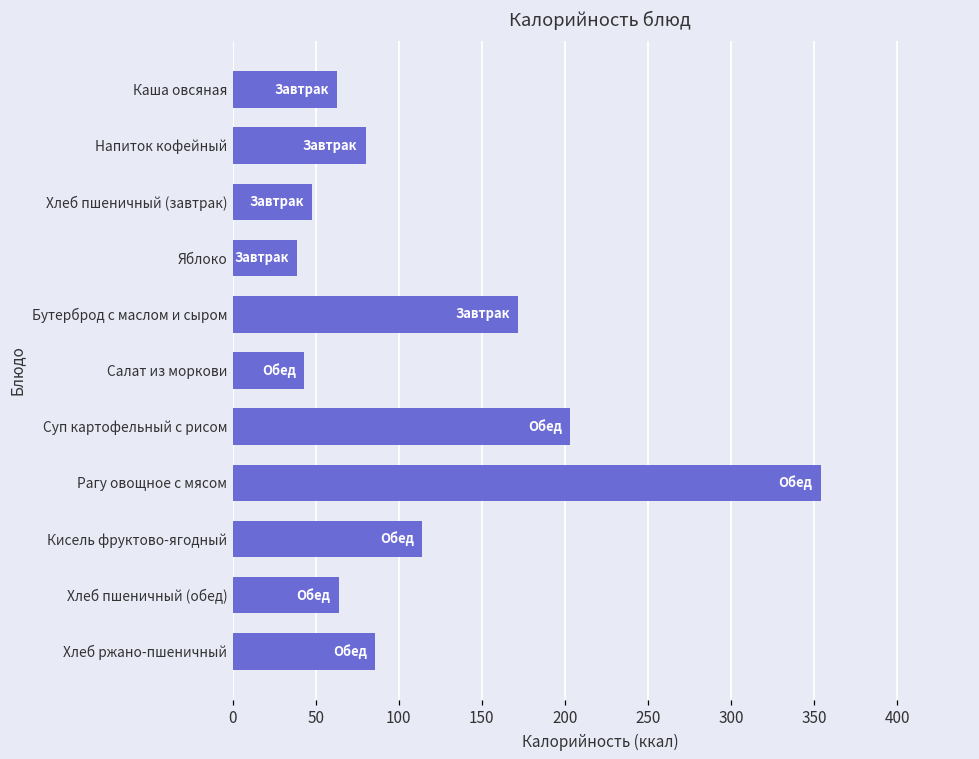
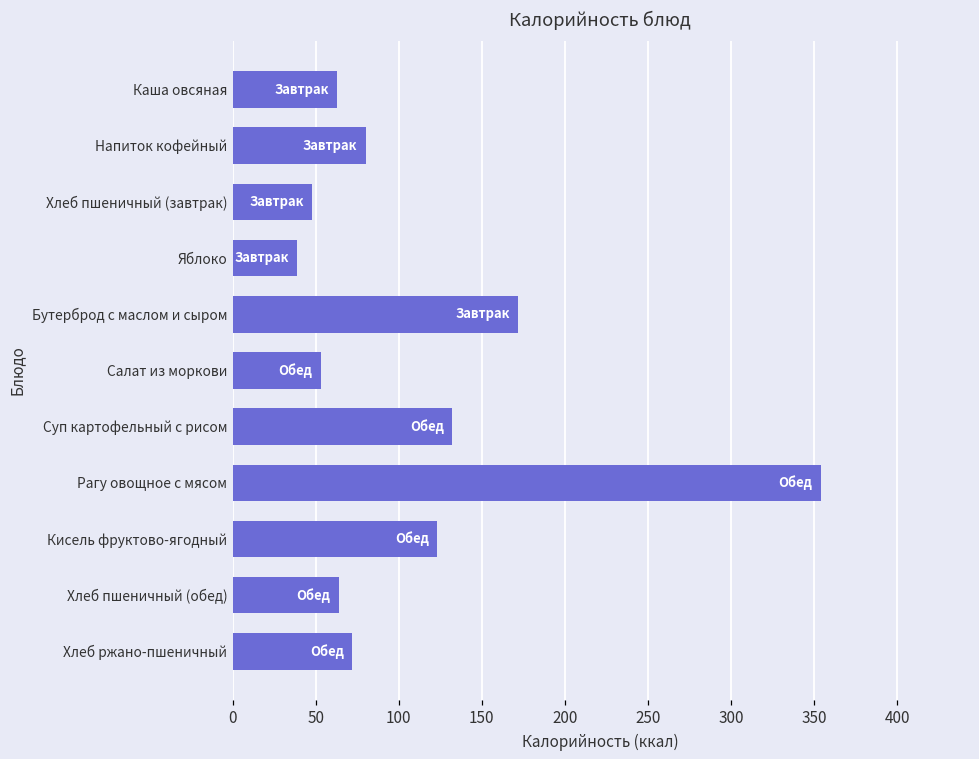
  {
    "Каша овсяная": 63,
    "Напиток кофейный": 80,
    "Хлеб пшеничный (завтрак)": 48,
    "Яблоко": 39,
    "Бутерброд с маслом и сыром": 172,
-   "Салат из моркови": 43,
-   "Суп картофельный с рисом": 203,
+   "Салат из моркови": 53,
+   "Суп картофельный с рисом": 132,
    "Рагу овощное с мясом": 354,
-   "Кисель фруктово-ягодный": 114,
+   "Кисель фруктово-ягодный": 123,
    "Хлеб пшеничный (обед)": 64,
-   "Хлеб ржано-пшеничный": 86
+   "Хлеб ржано-пшеничный": 72
  }
